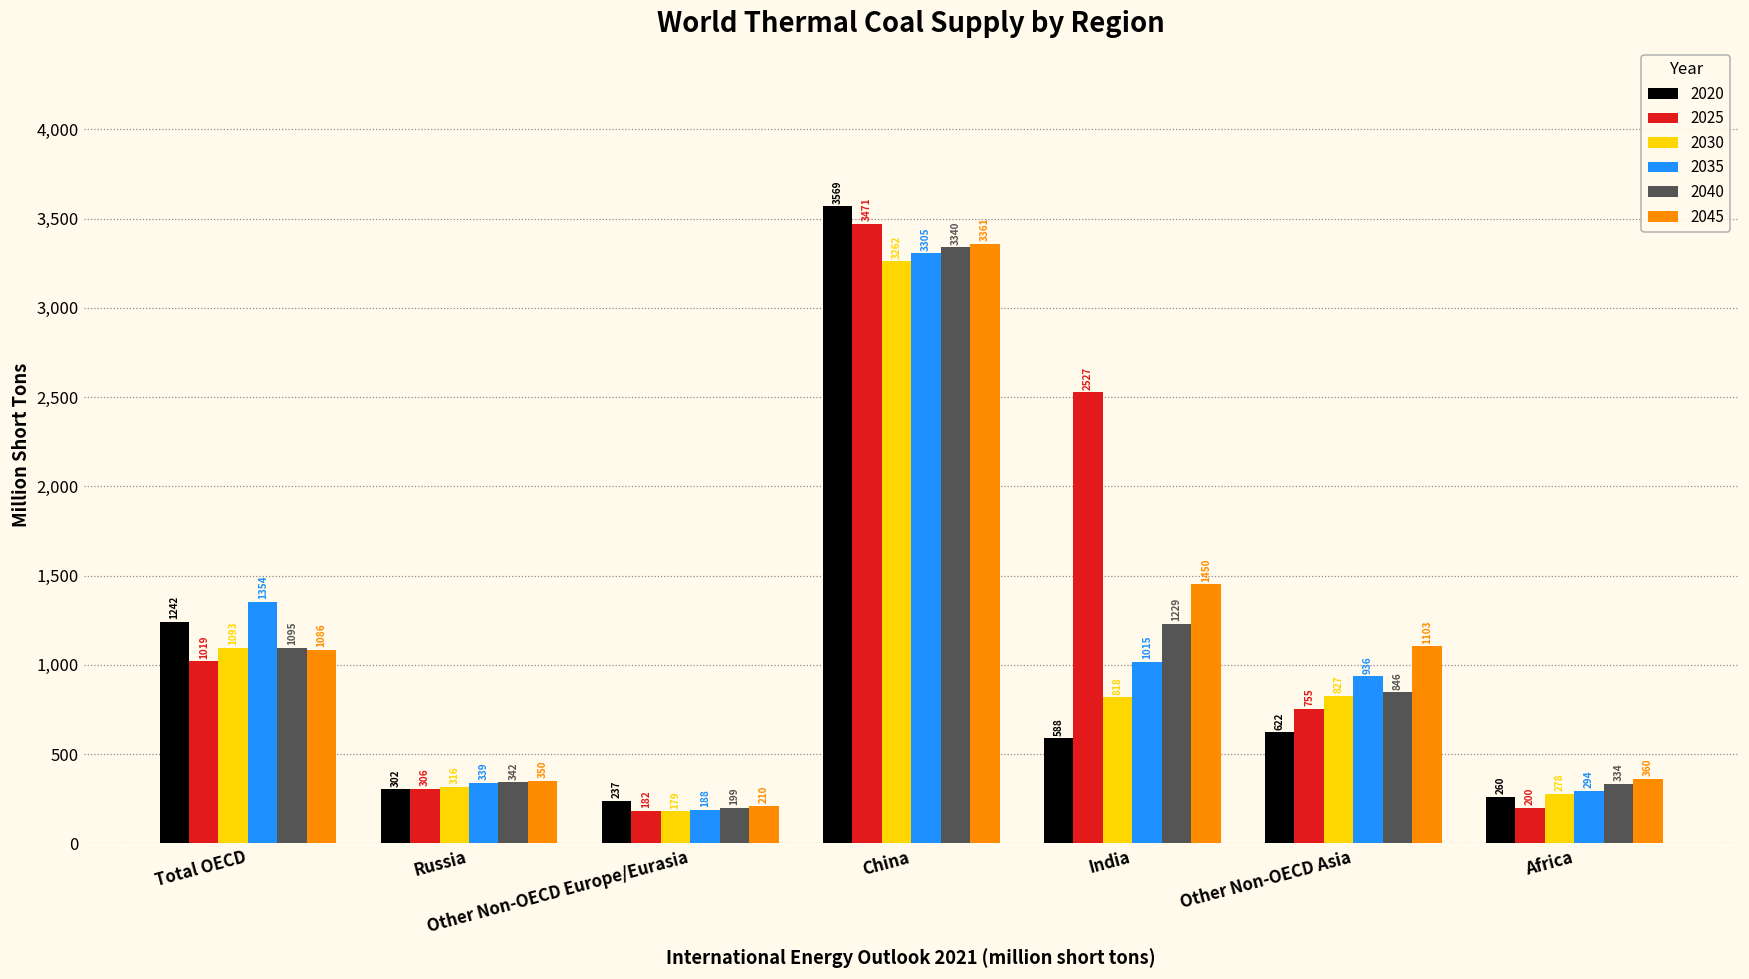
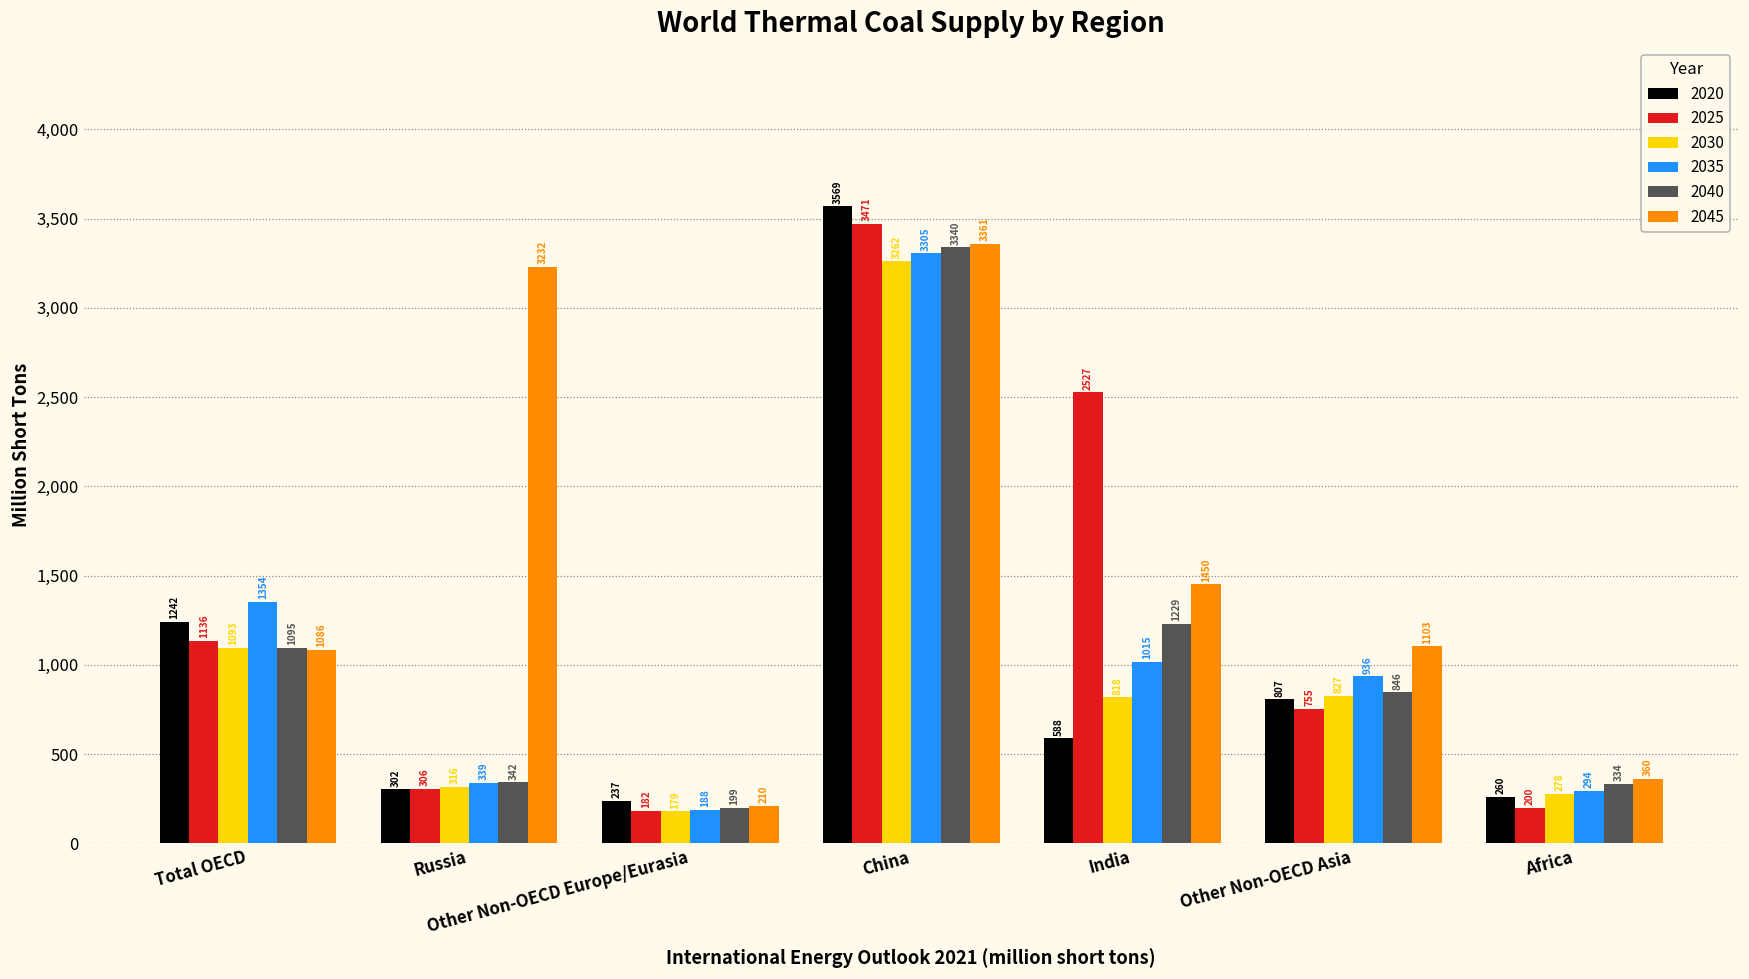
  {
    "2020": {
      "Total OECD": 1242,
      "Russia": 302,
      "Other Non-OECD Europe/Eurasia": 237,
      "China": 3569,
      "India": 588,
-     "Other Non-OECD Asia": 622,
+     "Other Non-OECD Asia": 807,
      "Africa": 260
    },
    "2025": {
-     "Total OECD": 1019,
+     "Total OECD": 1136,
      "Russia": 306,
      "Other Non-OECD Europe/Eurasia": 182,
      "China": 3471,
      "India": 2527,
      "Other Non-OECD Asia": 755,
      "Africa": 200
    },
    "2030": {
      "Total OECD": 1093,
      "Russia": 316,
      "Other Non-OECD Europe/Eurasia": 179,
      "China": 3262,
      "India": 818,
      "Other Non-OECD Asia": 827,
      "Africa": 278
    },
    "2035": {
      "Total OECD": 1354,
      "Russia": 339,
      "Other Non-OECD Europe/Eurasia": 188,
      "China": 3305,
      "India": 1015,
      "Other Non-OECD Asia": 936,
      "Africa": 294
    },
    "2040": {
      "Total OECD": 1095,
      "Russia": 342,
      "Other Non-OECD Europe/Eurasia": 199,
      "China": 3340,
      "India": 1229,
      "Other Non-OECD Asia": 846,
      "Africa": 334
    },
    "2045": {
      "Total OECD": 1086,
-     "Russia": 350,
+     "Russia": 3232,
      "Other Non-OECD Europe/Eurasia": 210,
      "China": 3361,
      "India": 1450,
      "Other Non-OECD Asia": 1103,
      "Africa": 360
    }
  }
